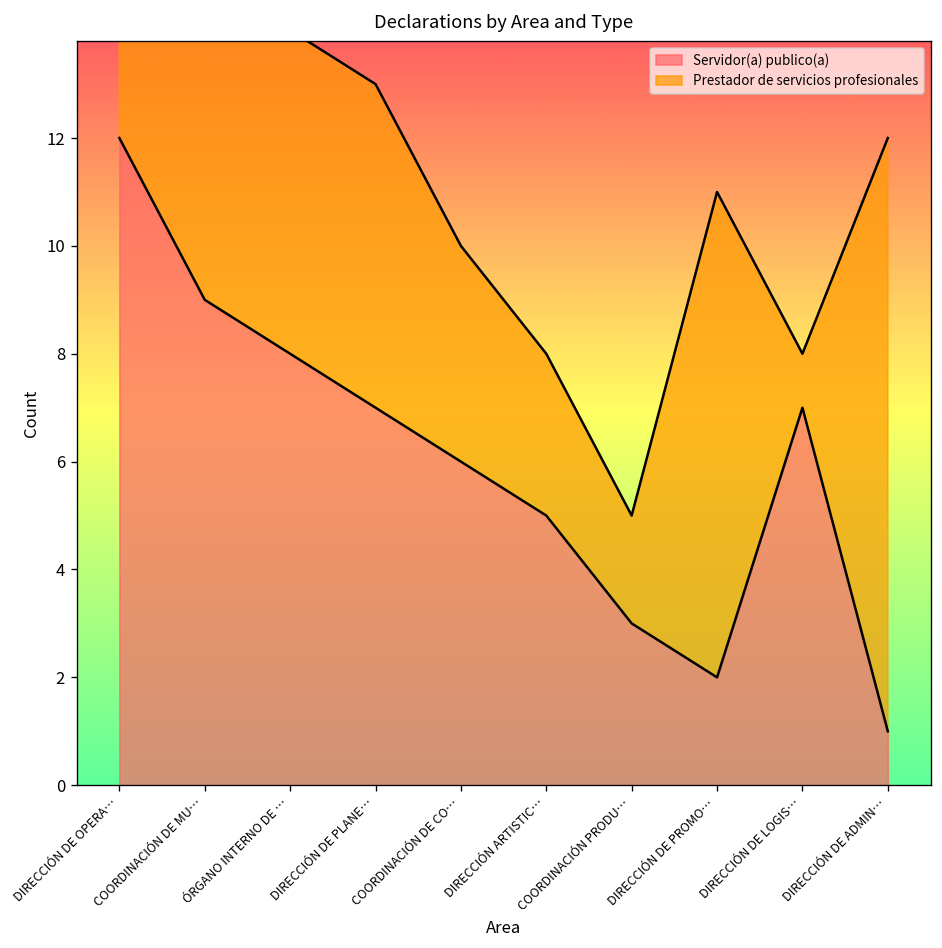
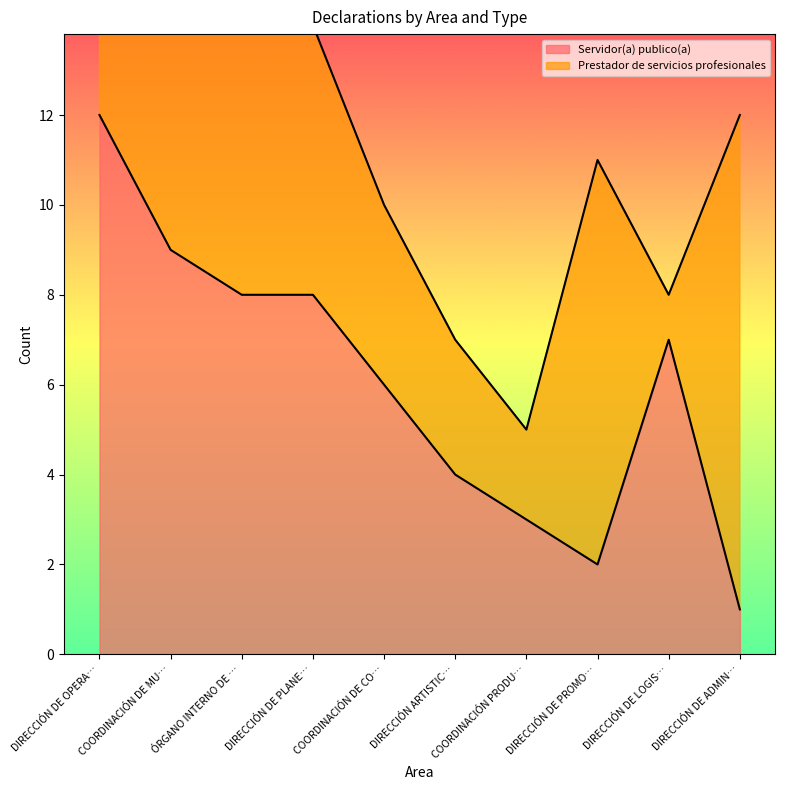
  {
    "Servidor(a) publico(a)": {
      "DIRECCIÓN DE OPERA…": 12,
      "COORDINACIÓN DE MU…": 9,
      "ÓRGANO INTERNO DE …": 8,
-     "DIRECCIÓN DE PLANE…": 7,
+     "DIRECCIÓN DE PLANE…": 8,
      "COORDINACIÓN DE CO…": 6,
-     "DIRECCIÓN ARTISTIC…": 5,
+     "DIRECCIÓN ARTISTIC…": 4,
      "COORDINACIÓN PRODU…": 3,
      "DIRECCIÓN DE PROMO…": 2,
      "DIRECCIÓN DE LOGIS…": 7,
      "DIRECCIÓN DE ADMIN…": 1
    },
    "Prestador de servicios profesionales": {
      "COORDINACIÓN DE CO…": 4,
      "DIRECCIÓN ARTISTIC…": 3,
      "COORDINACIÓN PRODU…": 2,
      "DIRECCIÓN DE PROMO…": 9,
      "DIRECCIÓN DE LOGIS…": 1,
      "DIRECCIÓN DE ADMIN…": 11
    }
  }
